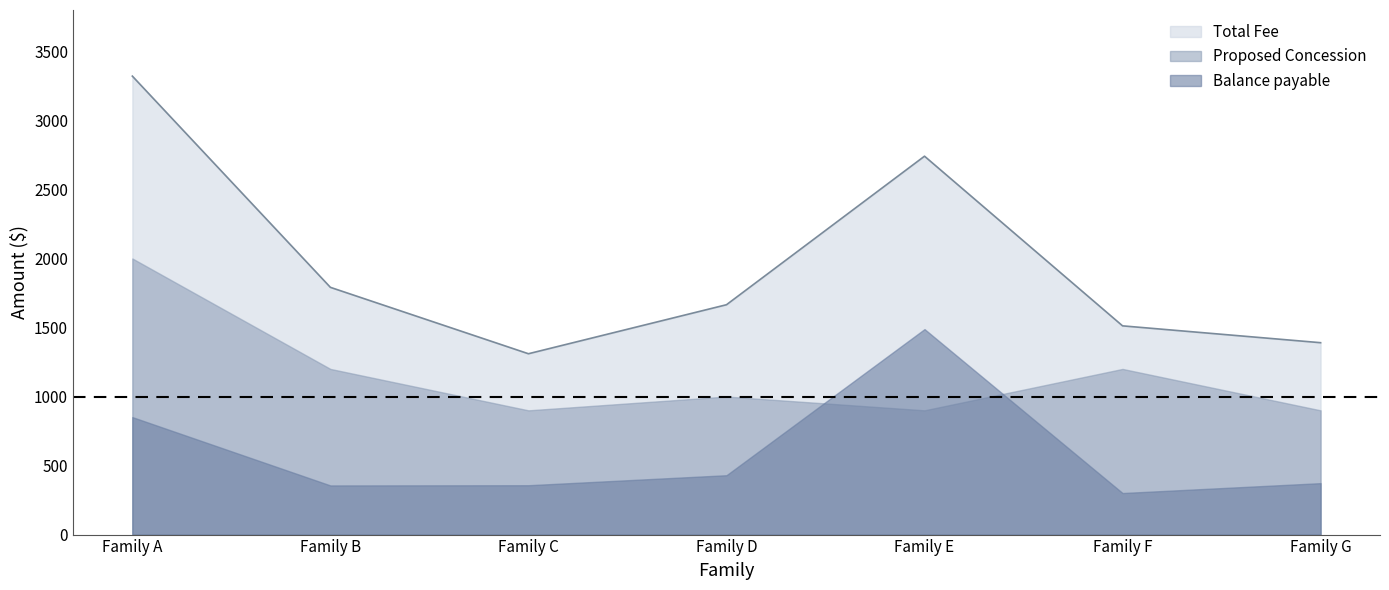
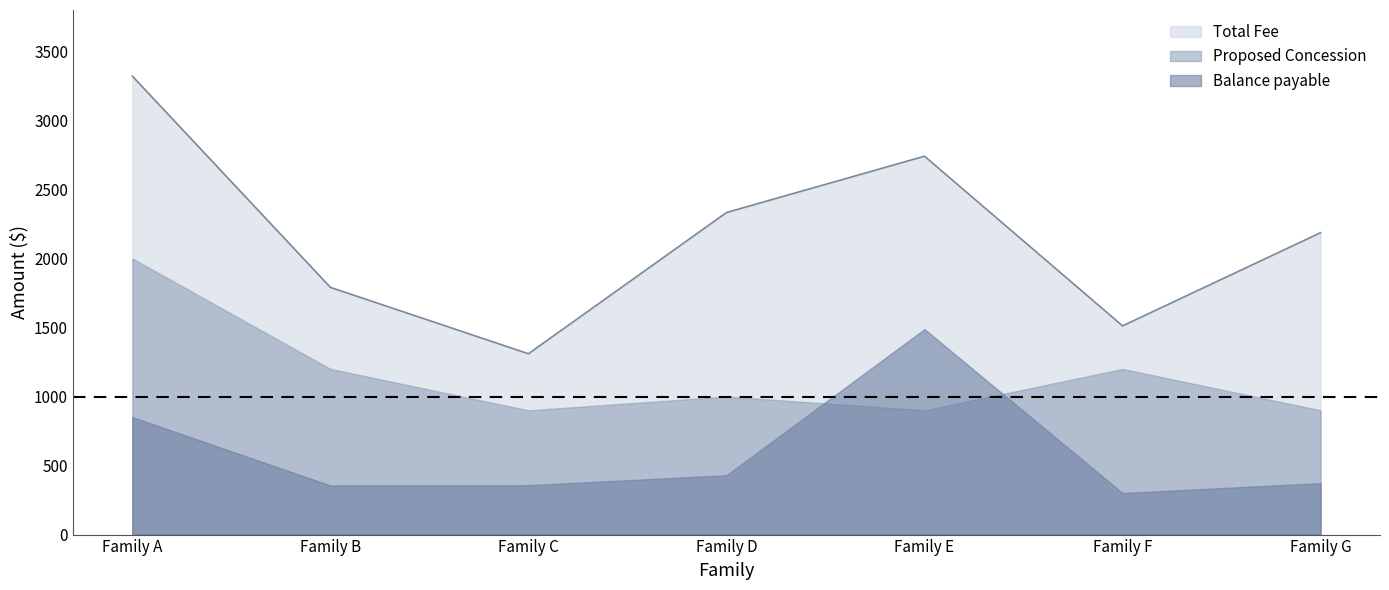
  {
    "Total Fee": {
      "Family A": 3320,
      "Family B": 1790,
      "Family C": 1310,
-     "Family D": 1670,
+     "Family D": 2330,
      "Family E": 2740,
      "Family F": 1510,
-     "Family G": 1390
+     "Family G": 2190
    }
  }
